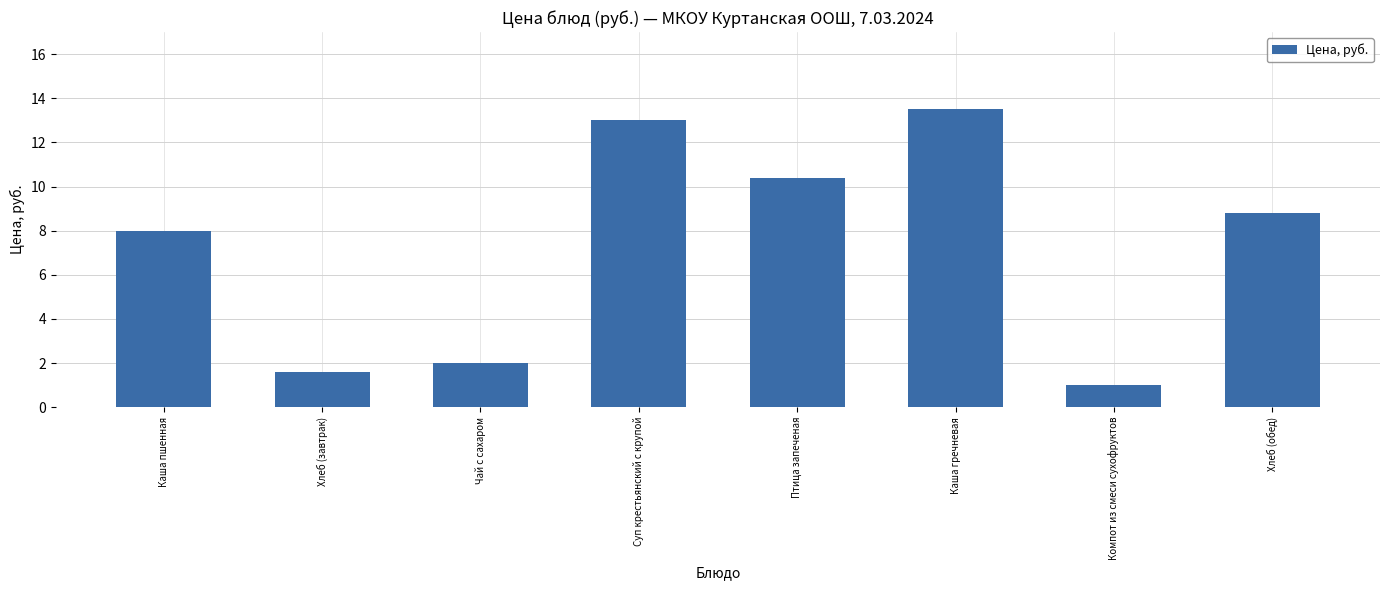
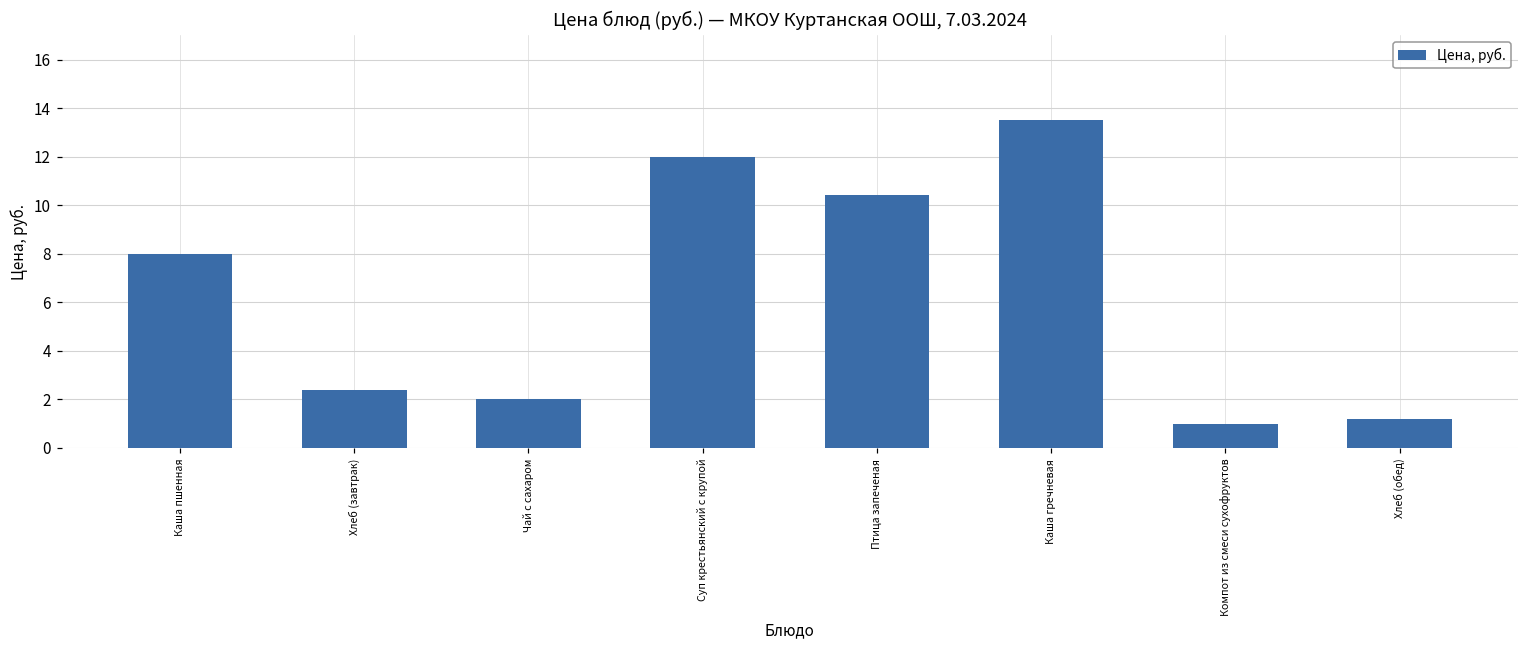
  {
    "Каша пшенная": 8.0,
-   "Хлеб (завтрак)": 1.6,
+   "Хлеб (завтрак)": 2.4,
    "Чай с сахаром": 2.0,
-   "Суп крестьянский с крупой": 13,
+   "Суп крестьянский с крупой": 12,
    "Птица запеченая": 10.4,
    "Каша гречневая": 13.5,
    "Компот из смеси сухофруктов": 1.0,
-   "Хлеб (обед)": 8.8
+   "Хлеб (обед)": 1.2
  }
